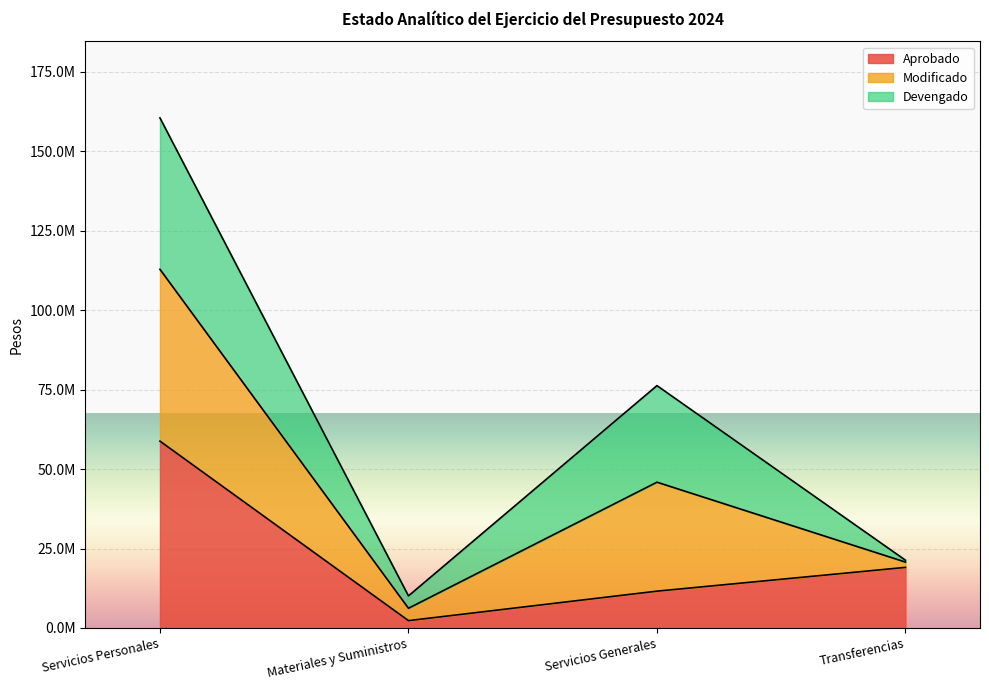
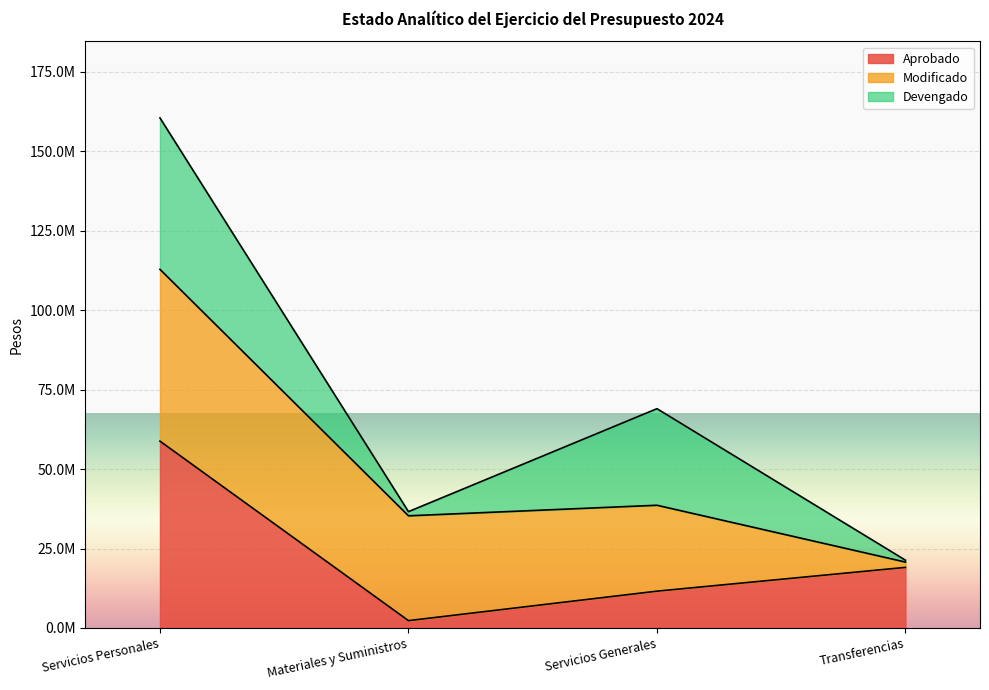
  {
    "Aprobado": {
      "Servicios Personales": 59000000,
      "Materiales y Suministros": 2000000,
      "Servicios Generales": 12000000,
      "Transferencias": 19000000
    },
    "Modificado": {
      "Servicios Personales": 54000000,
-     "Materiales y Suministros": 4000000,
-     "Servicios Generales": 34000000
+     "Materiales y Suministros": 33000000,
+     "Servicios Generales": 27000000
    },
    "Devengado": {
      "Servicios Personales": 48000000,
-     "Materiales y Suministros": 4000000,
+     "Materiales y Suministros": 1000000,
      "Servicios Generales": 30000000
    }
  }
